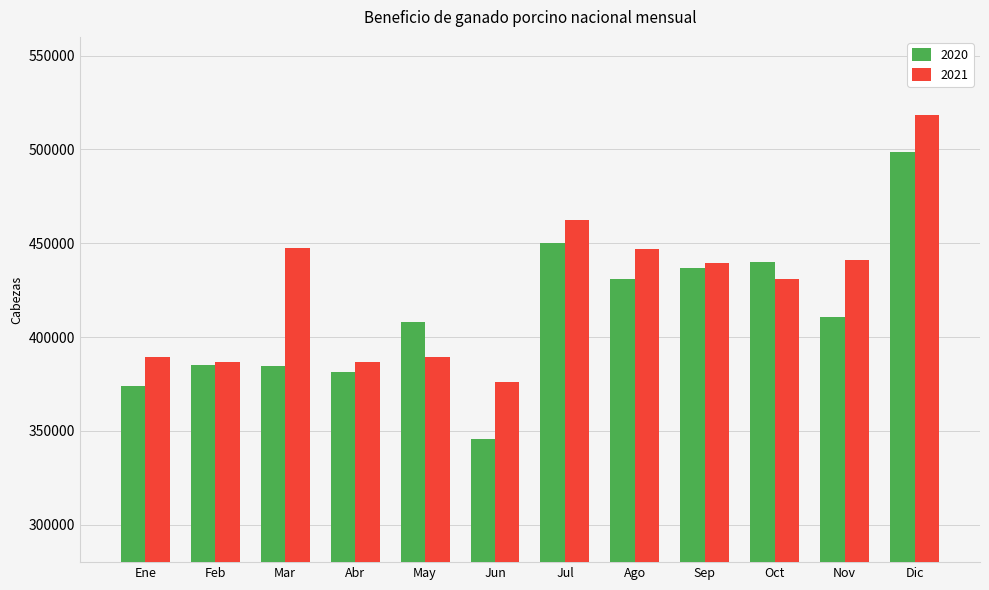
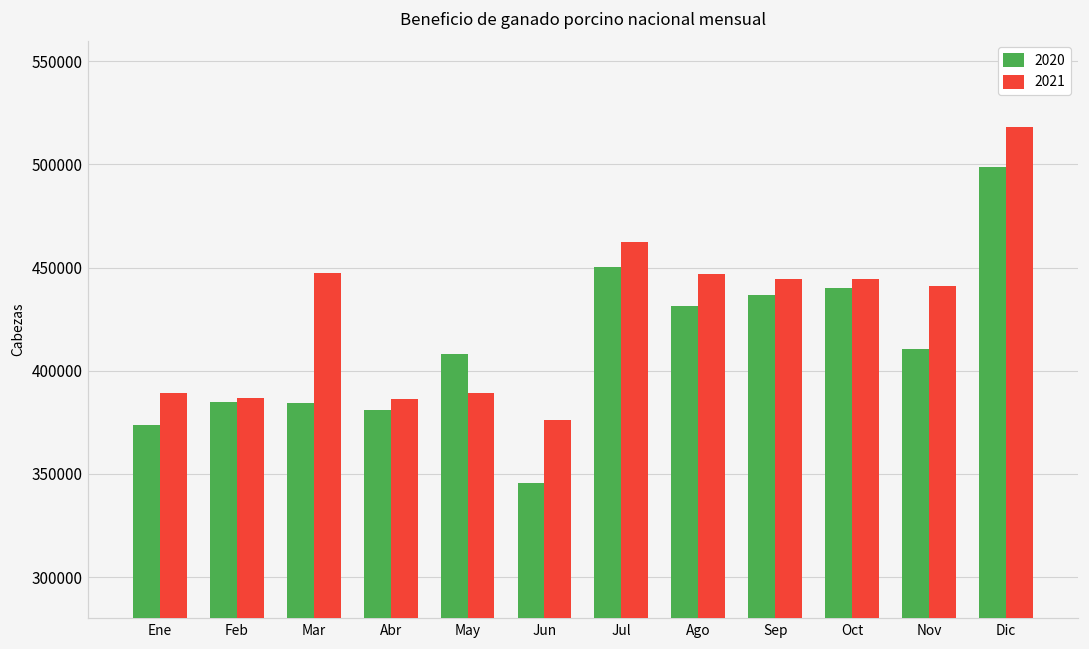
  {
    "2020": {
      "Ene": 374000,
      "Feb": 385000,
      "Mar": 384000,
      "Abr": 381000,
      "May": 408000,
      "Jun": 346000,
      "Jul": 450000,
      "Ago": 431000,
      "Sep": 437000,
      "Oct": 440000,
      "Nov": 410000,
      "Dic": 499000
    },
    "2021": {
      "Ene": 389000,
      "Feb": 387000,
      "Mar": 448000,
      "Abr": 386000,
      "May": 389000,
      "Jun": 376000,
      "Jul": 462000,
      "Ago": 447000,
-     "Sep": 440000,
-     "Oct": 431000,
+     "Sep": 444000,
+     "Oct": 444000,
      "Nov": 441000,
      "Dic": 518000
    }
  }
